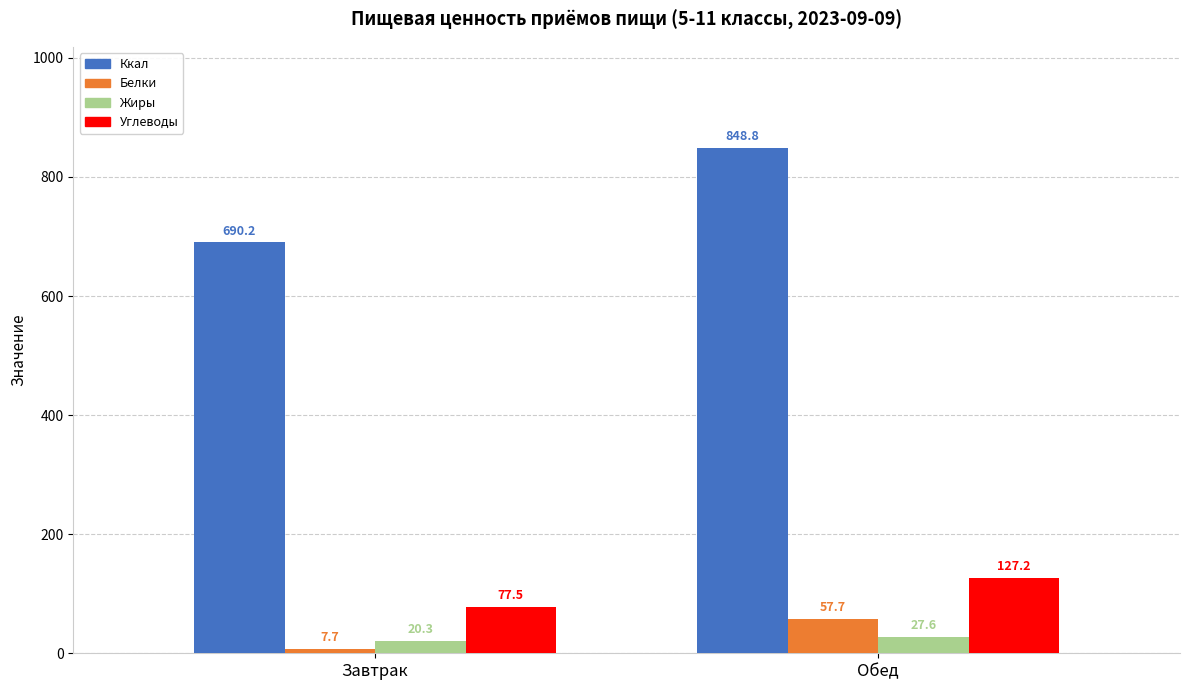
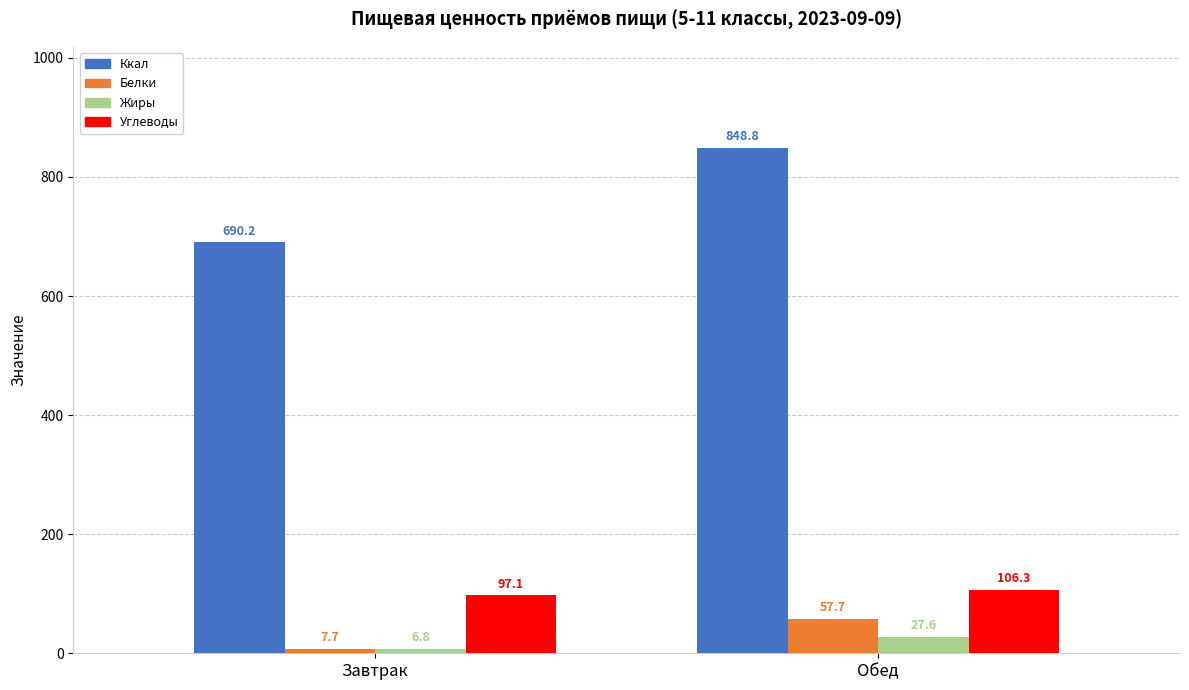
  {
    "Ккал": {
      "Завтрак": 690.2,
      "Обед": 848.8
    },
    "Белки": {
      "Завтрак": 7.7,
      "Обед": 57.7
    },
    "Жиры": {
-     "Завтрак": 20.3,
+     "Завтрак": 6.8,
      "Обед": 27.6
    },
    "Углеводы": {
-     "Завтрак": 77.5,
-     "Обед": 127.2
+     "Завтрак": 97.1,
+     "Обед": 106.3
    }
  }
